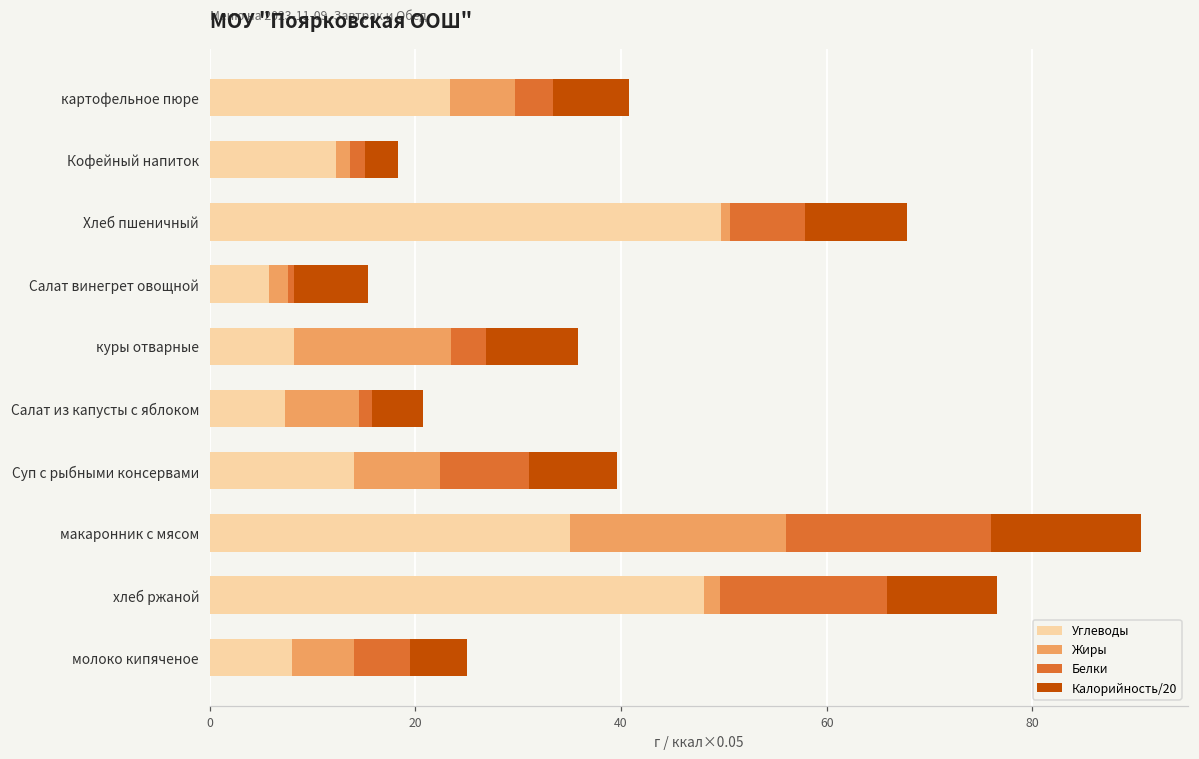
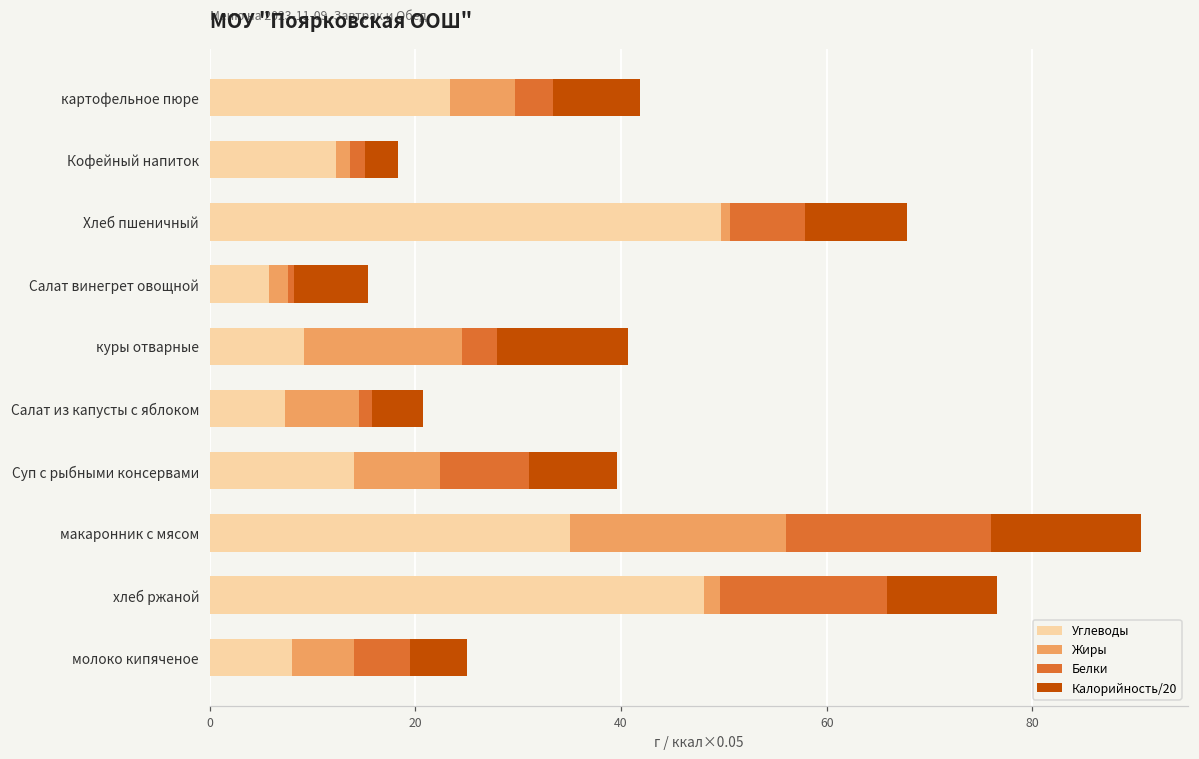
  {
    "Углеводы": {
      "картофельное пюре": 23,
      "Кофейный напиток": 12,
      "Хлеб пшеничный": 50,
      "Салат винегрет овощной": 6,
-     "куры отварные": 8,
+     "куры отварные": 9,
      "Салат из капусты с яблоком": 7,
      "Суп с рыбными консервами": 14,
      "макаронник с мясом": 35,
      "хлеб ржаной": 48,
      "молоко кипяченое": 8
    },
    "Жиры": {
      "картофельное пюре": 6,
      "Кофейный напиток": 1,
      "Хлеб пшеничный": 1,
      "Салат винегрет овощной": 2,
      "куры отварные": 15,
      "Салат из капусты с яблоком": 7,
      "Суп с рыбными консервами": 8,
      "макаронник с мясом": 21,
      "хлеб ржаной": 2,
      "молоко кипяченое": 6
    },
    "Белки": {
      "картофельное пюре": 4,
      "Кофейный напиток": 1,
      "Хлеб пшеничный": 7,
      "Салат винегрет овощной": 1,
      "куры отварные": 3,
      "Салат из капусты с яблоком": 1,
      "Суп с рыбными консервами": 9,
      "макаронник с мясом": 20,
      "хлеб ржаной": 16,
      "молоко кипяченое": 6
    },
    "Калорийность/20": {
-     "картофельное пюре": 7,
+     "картофельное пюре": 8,
      "Кофейный напиток": 3,
      "Хлеб пшеничный": 10,
      "Салат винегрет овощной": 7,
-     "куры отварные": 9,
+     "куры отварные": 13,
      "Салат из капусты с яблоком": 5,
      "Суп с рыбными консервами": 9,
      "макаронник с мясом": 15,
      "хлеб ржаной": 11,
      "молоко кипяченое": 6
    }
  }
